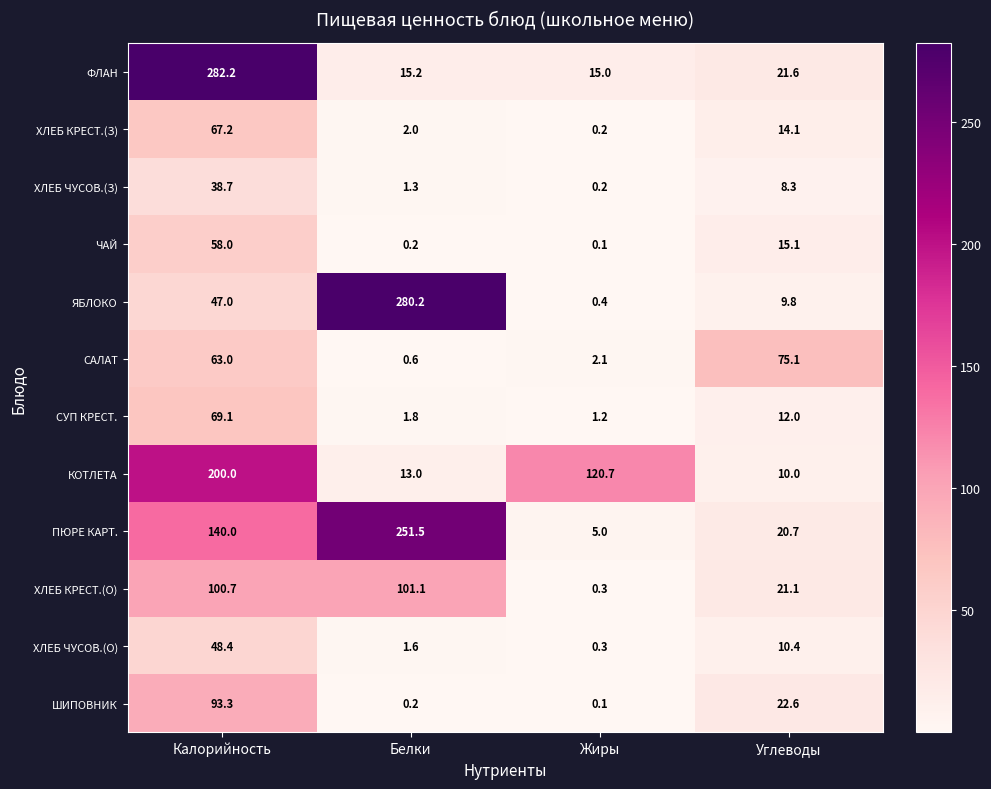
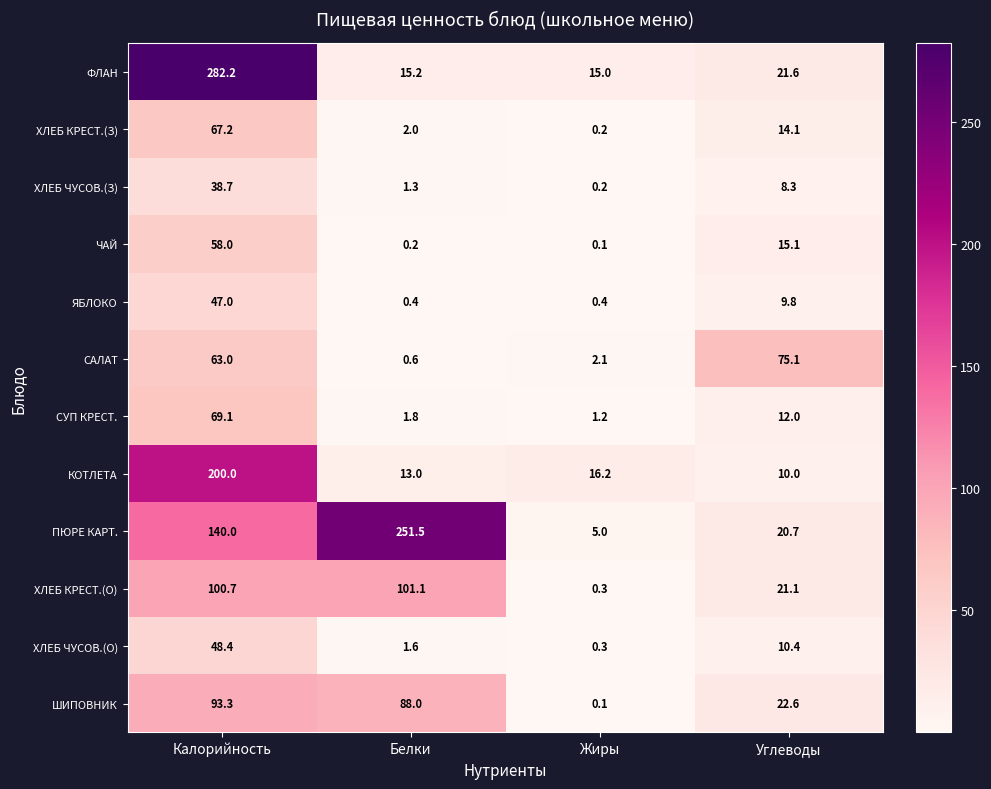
  {
    "ФЛАН": {
      "Калорийность": 282.2,
      "Белки": 15.2,
      "Жиры": 15.0,
      "Углеводы": 21.6
    },
    "ХЛЕБ КРЕСТ.(З)": {
      "Калорийность": 67.2,
      "Белки": 2.0,
      "Жиры": 0.2,
      "Углеводы": 14.1
    },
    "ХЛЕБ ЧУСОВ.(З)": {
      "Калорийность": 38.7,
      "Белки": 1.3,
      "Жиры": 0.2,
      "Углеводы": 8.3
    },
    "ЧАЙ": {
      "Калорийность": 58.0,
      "Белки": 0.2,
      "Жиры": 0.1,
      "Углеводы": 15.1
    },
    "ЯБЛОКО": {
      "Калорийность": 47.0,
-     "Белки": 280.2,
+     "Белки": 0.4,
      "Жиры": 0.4,
      "Углеводы": 9.8
    },
    "САЛАТ": {
      "Калорийность": 63.0,
      "Белки": 0.6,
      "Жиры": 2.1,
      "Углеводы": 75.1
    },
    "СУП КРЕСТ.": {
      "Калорийность": 69.1,
      "Белки": 1.8,
      "Жиры": 1.2,
      "Углеводы": 12.0
    },
    "КОТЛЕТА": {
      "Калорийность": 200.0,
      "Белки": 13.0,
-     "Жиры": 120.7,
+     "Жиры": 16.2,
      "Углеводы": 10.0
    },
    "ПЮРЕ КАРТ.": {
      "Калорийность": 140.0,
      "Белки": 251.5,
      "Жиры": 5.0,
      "Углеводы": 20.7
    },
    "ХЛЕБ КРЕСТ.(О)": {
      "Калорийность": 100.7,
      "Белки": 101.1,
      "Жиры": 0.3,
      "Углеводы": 21.1
    },
    "ХЛЕБ ЧУСОВ.(О)": {
      "Калорийность": 48.4,
      "Белки": 1.6,
      "Жиры": 0.3,
      "Углеводы": 10.4
    },
    "ШИПОВНИК": {
      "Калорийность": 93.3,
-     "Белки": 0.2,
+     "Белки": 88.0,
      "Жиры": 0.1,
      "Углеводы": 22.6
    }
  }
